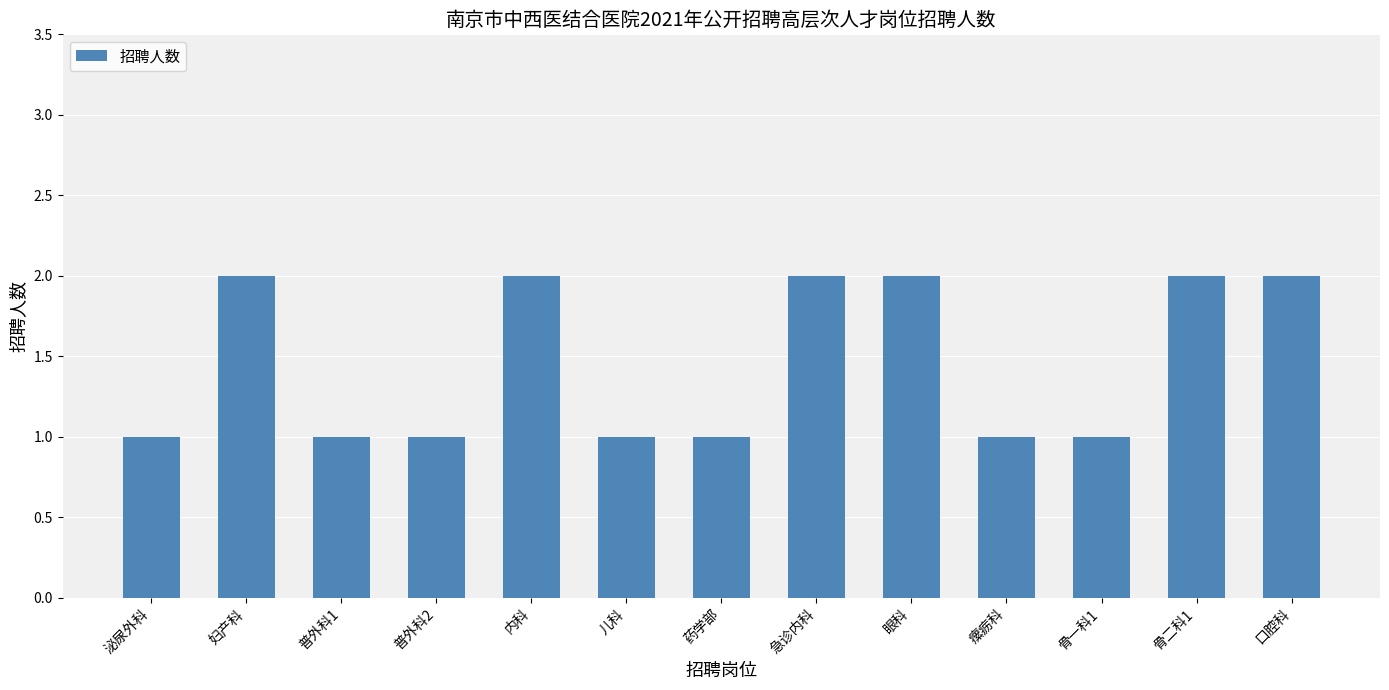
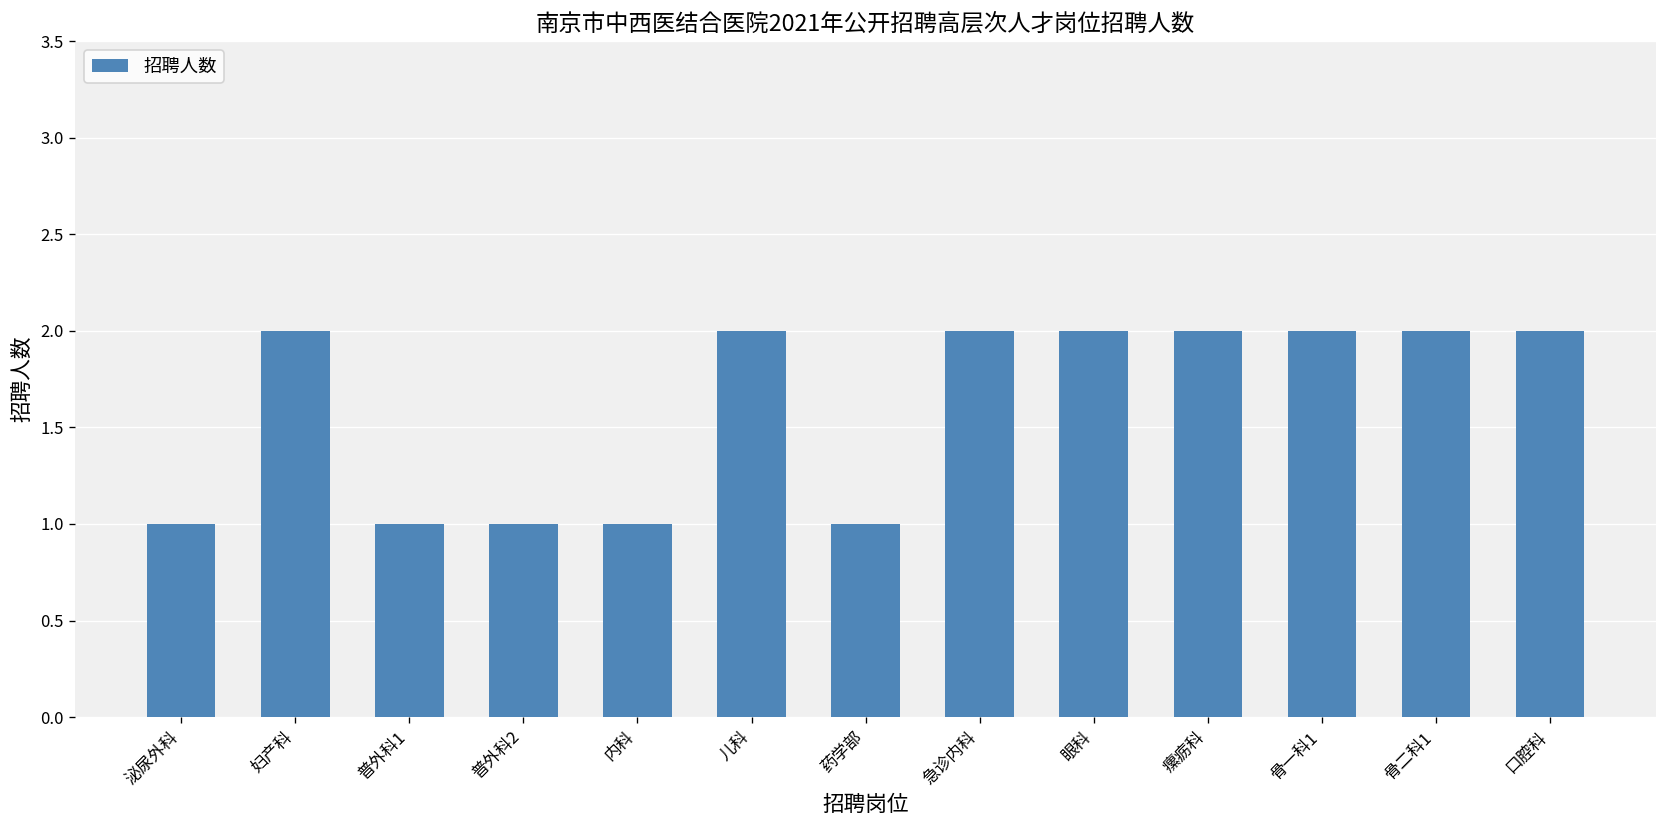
  {
    "泌尿外科": 1,
    "妇产科": 2,
    "普外科1": 1,
    "普外科2": 1,
-   "内科": 2,
-   "儿科": 1,
+   "内科": 1,
+   "儿科": 2,
    "药学部": 1,
    "急诊内科": 2,
    "眼科": 2,
-   "瘰疬科": 1,
-   "骨一科1": 1,
+   "瘰疬科": 2,
+   "骨一科1": 2,
    "骨二科1": 2,
    "口腔科": 2
  }
